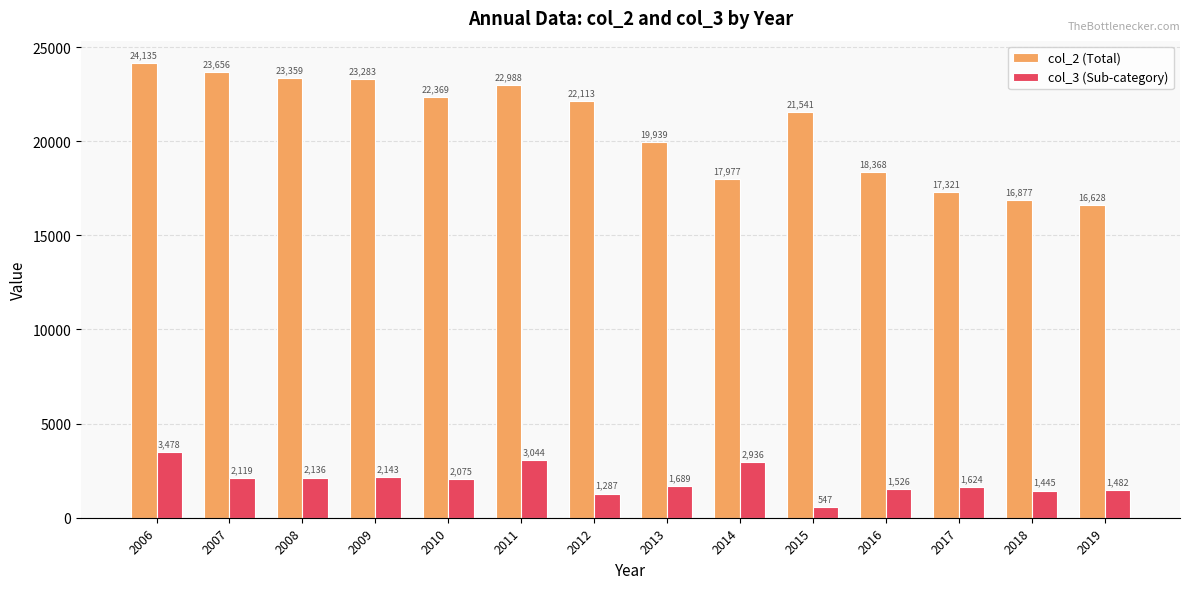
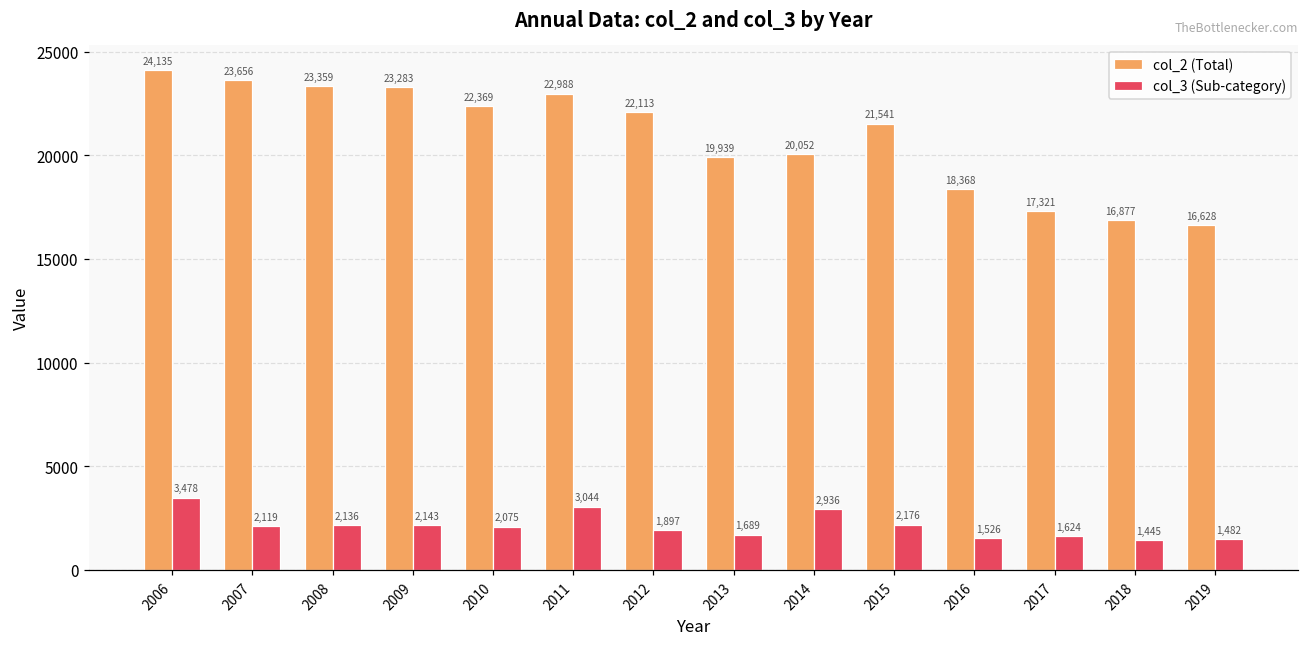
  {
    "col_2 (Total)": {
      "2006": "24,135",
      "2007": "23,656",
      "2008": "23,359",
      "2009": "23,283",
      "2010": "22,369",
      "2011": "22,988",
      "2012": "22,113",
      "2013": "19,939",
-     "2014": "17,977",
+     "2014": "20,052",
      "2015": "21,541",
      "2016": "18,368",
      "2017": "17,321",
      "2018": "16,877",
      "2019": "16,628"
    },
    "col_3 (Sub-category)": {
      "2006": "3,478",
      "2007": "2,119",
      "2008": "2,136",
      "2009": "2,143",
      "2010": "2,075",
      "2011": "3,044",
-     "2012": "1,287",
+     "2012": "1,897",
      "2013": "1,689",
      "2014": "2,936",
-     "2015": "547",
+     "2015": "2,176",
      "2016": "1,526",
      "2017": "1,624",
      "2018": "1,445",
      "2019": "1,482"
    }
  }
